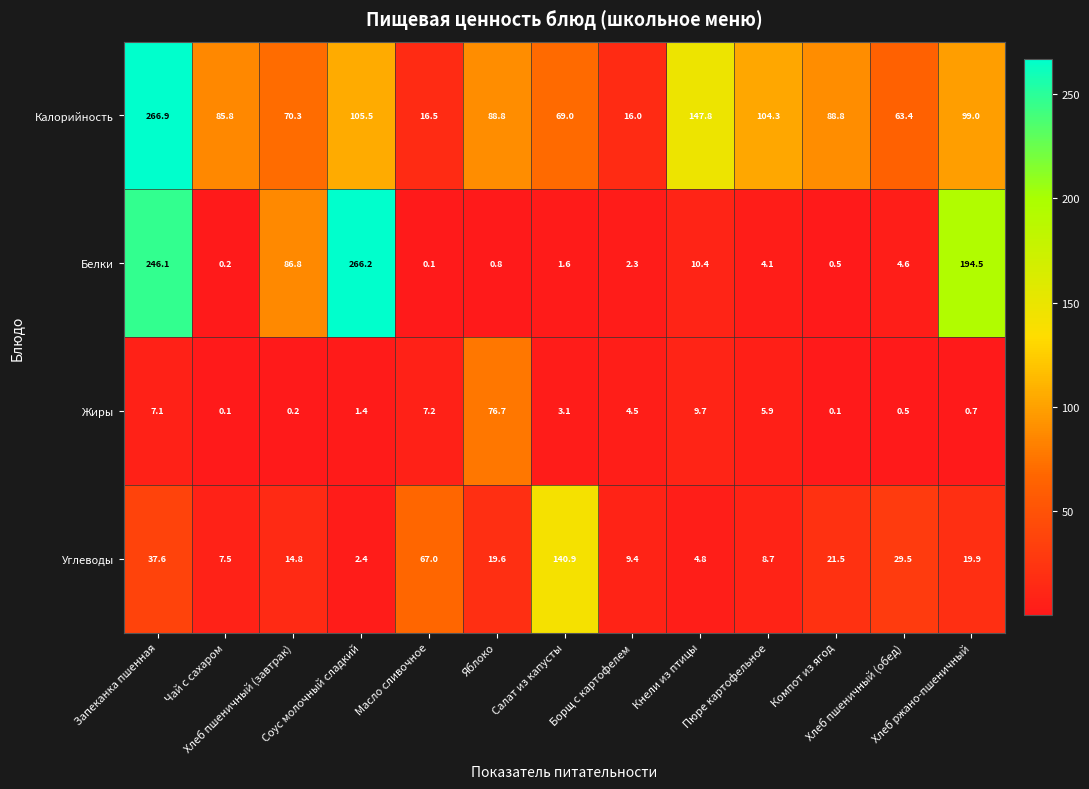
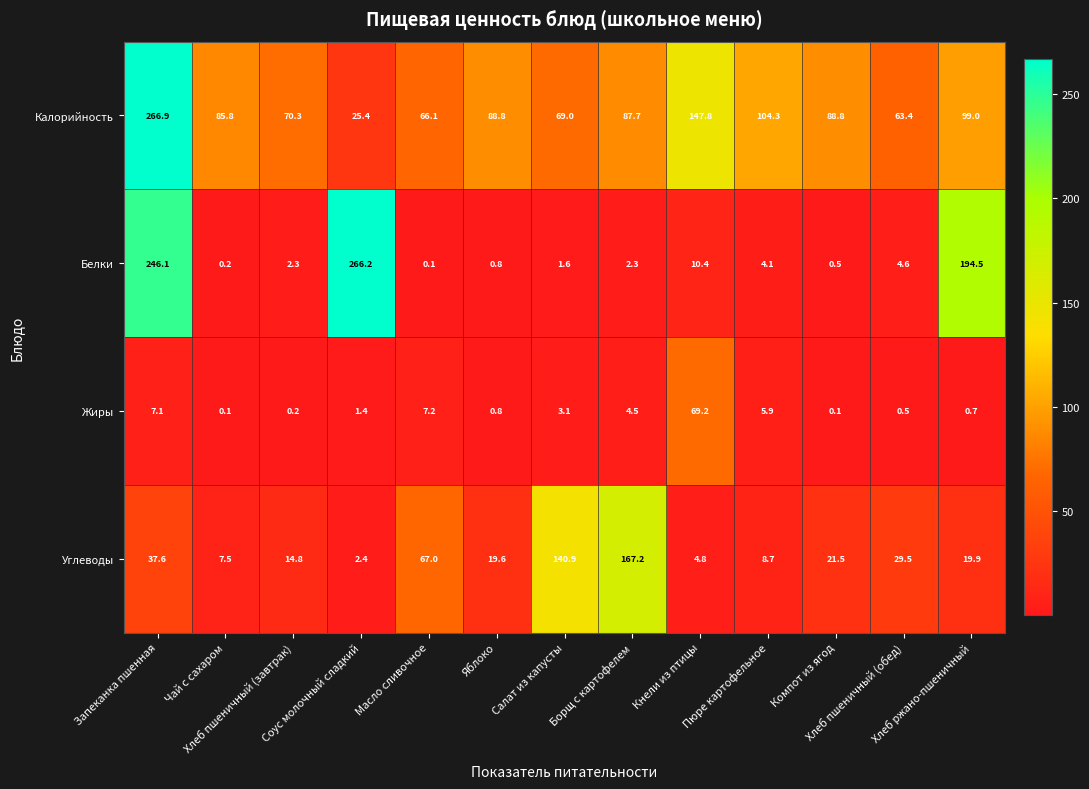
  {
    "Калорийность": {
      "Запеканка пшенная": 266.9,
      "Чай с сахаром": 85.8,
      "Хлеб пшеничный (завтрак)": 70.3,
-     "Соус молочный сладкий": 105.5,
-     "Масло сливочное": 16.5,
+     "Соус молочный сладкий": 25.4,
+     "Масло сливочное": 66.1,
      "Яблоко": 88.8,
      "Салат из капусты": 69.0,
-     "Борщ с картофелем": 16.0,
+     "Борщ с картофелем": 87.7,
      "Кнели из птицы": 147.8,
      "Пюре картофельное": 104.3,
      "Компот из ягод": 88.8,
      "Хлеб пшеничный (обед)": 63.4,
      "Хлеб ржано-пшеничный": 99.0
    },
    "Белки": {
      "Запеканка пшенная": 246.1,
      "Чай с сахаром": 0.2,
-     "Хлеб пшеничный (завтрак)": 86.8,
+     "Хлеб пшеничный (завтрак)": 2.3,
      "Соус молочный сладкий": 266.2,
      "Масло сливочное": 0.1,
      "Яблоко": 0.8,
      "Салат из капусты": 1.6,
      "Борщ с картофелем": 2.3,
      "Кнели из птицы": 10.4,
      "Пюре картофельное": 4.1,
      "Компот из ягод": 0.5,
      "Хлеб пшеничный (обед)": 4.6,
      "Хлеб ржано-пшеничный": 194.5
    },
    "Жиры": {
      "Запеканка пшенная": 7.1,
      "Чай с сахаром": 0.1,
      "Хлеб пшеничный (завтрак)": 0.2,
      "Соус молочный сладкий": 1.4,
      "Масло сливочное": 7.2,
-     "Яблоко": 76.7,
+     "Яблоко": 0.8,
      "Салат из капусты": 3.1,
      "Борщ с картофелем": 4.5,
-     "Кнели из птицы": 9.7,
+     "Кнели из птицы": 69.2,
      "Пюре картофельное": 5.9,
      "Компот из ягод": 0.1,
      "Хлеб пшеничный (обед)": 0.5,
      "Хлеб ржано-пшеничный": 0.7
    },
    "Углеводы": {
      "Запеканка пшенная": 37.6,
      "Чай с сахаром": 7.5,
      "Хлеб пшеничный (завтрак)": 14.8,
      "Соус молочный сладкий": 2.4,
      "Масло сливочное": 67.0,
      "Яблоко": 19.6,
      "Салат из капусты": 140.9,
-     "Борщ с картофелем": 9.4,
+     "Борщ с картофелем": 167.2,
      "Кнели из птицы": 4.8,
      "Пюре картофельное": 8.7,
      "Компот из ягод": 21.5,
      "Хлеб пшеничный (обед)": 29.5,
      "Хлеб ржано-пшеничный": 19.9
    }
  }
